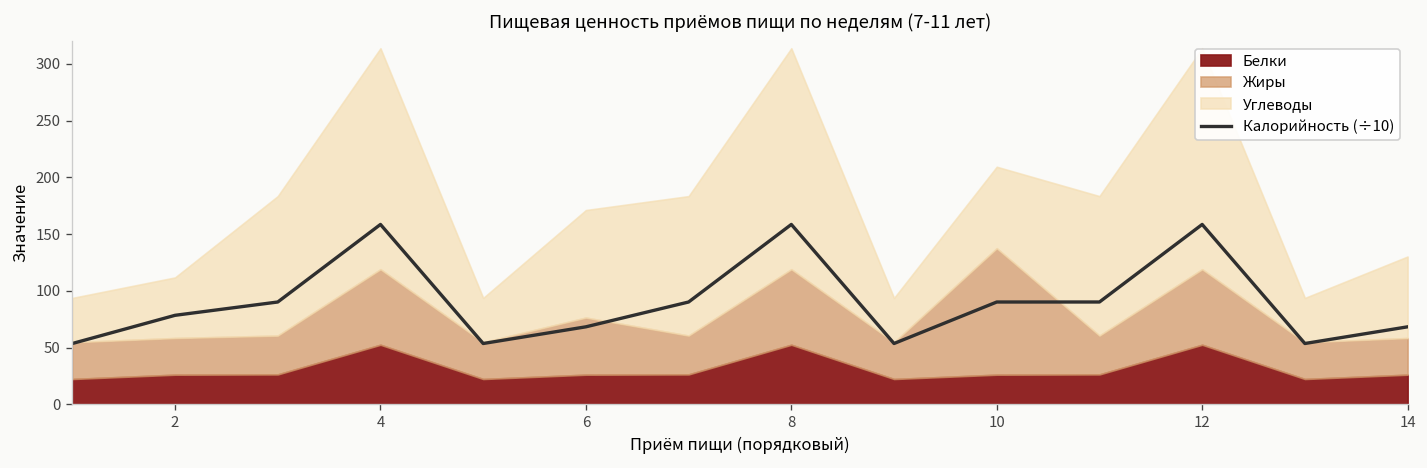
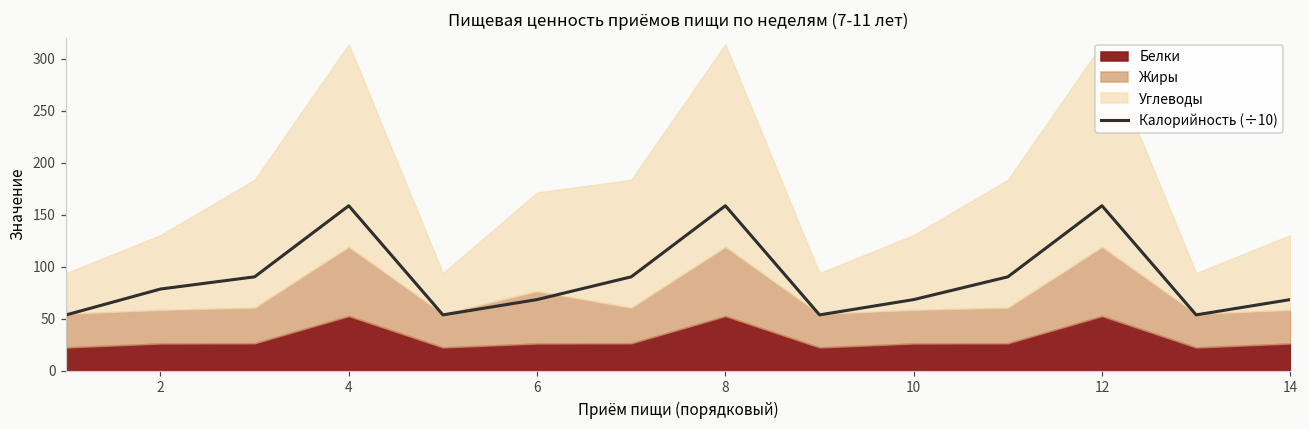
  {
    "Калорийность (÷10)": {
      "2": 80,
      "4": 160,
      "6": 70,
      "8": 160,
-     "10": 90,
+     "10": 70,
      "12": 160,
      "14": 70
    },
    "Белки": {
      "2": 30,
      "4": 50,
      "6": 30,
      "8": 50,
      "10": 30,
      "12": 50,
      "14": 30
    },
    "Жиры": {
      "2": 30,
      "4": 70,
      "6": 50,
      "8": 70,
-     "10": 110,
+     "10": 30,
      "12": 70,
      "14": 30
    },
    "Углеводы": {
-     "2": 50,
+     "2": 70,
      "4": 190,
      "6": 90,
      "8": 190,
      "10": 70,
      "12": 190,
      "14": 70
    }
  }
